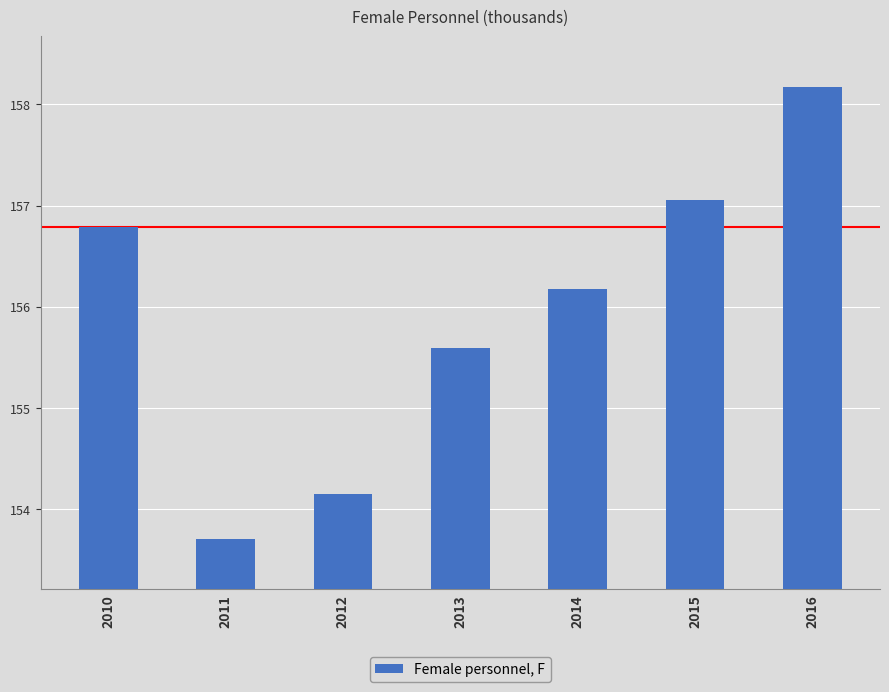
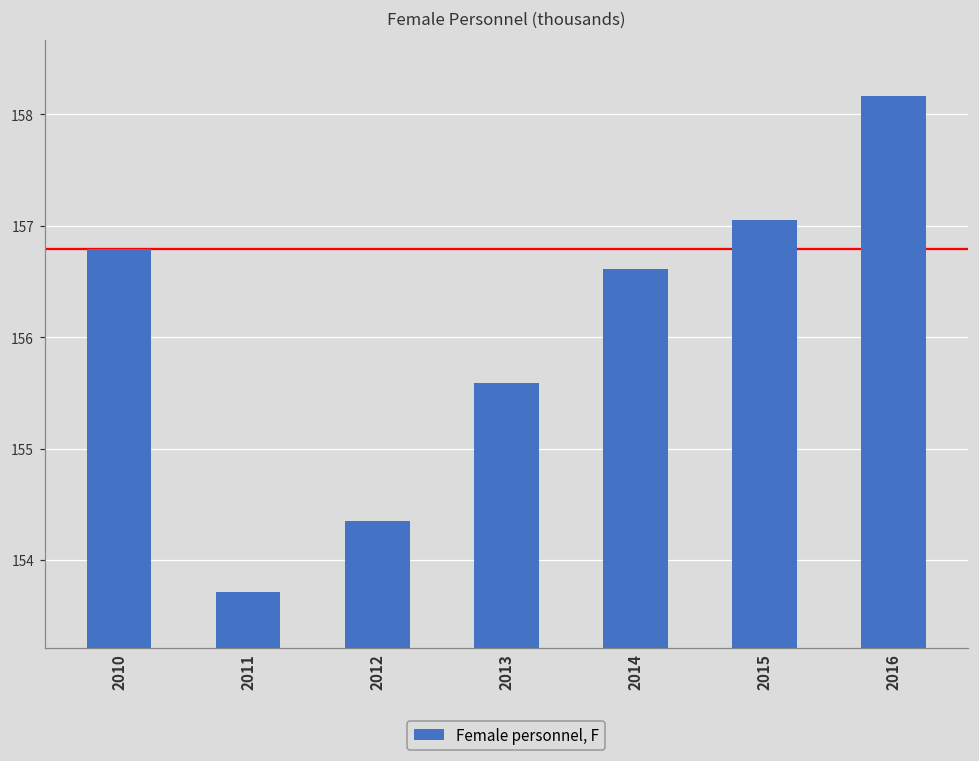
  {
    "2010": 156.79,
    "2011": 153.71,
-   "2012": 154.15,
+   "2012": 154.35,
    "2013": 155.59,
-   "2014": 156.18,
+   "2014": 156.61,
    "2015": 157.05,
    "2016": 158.17
  }
